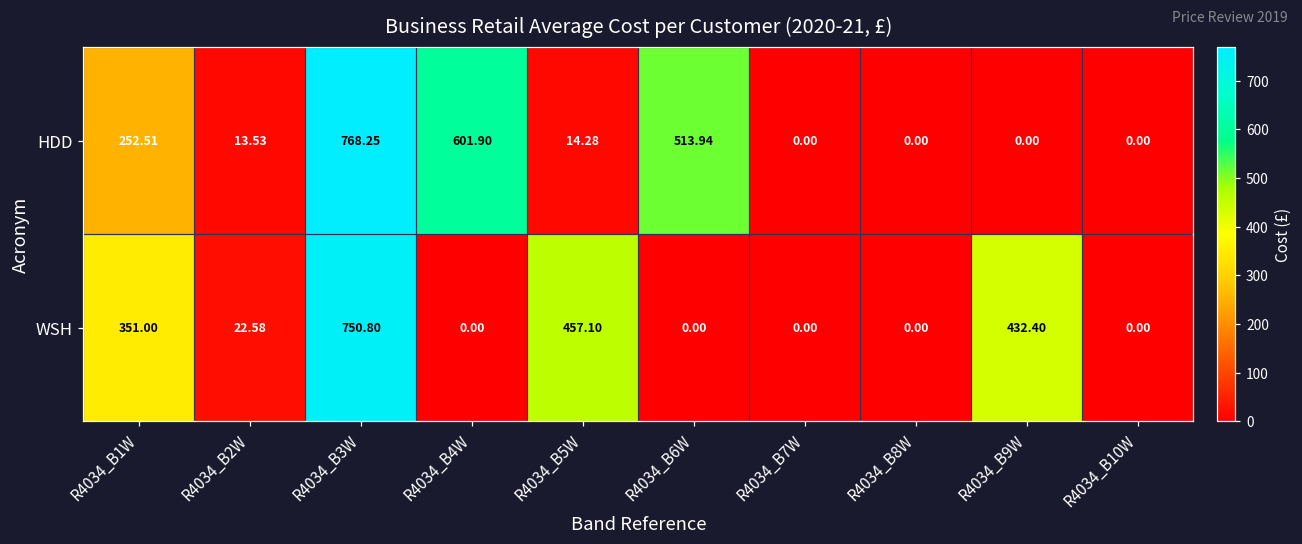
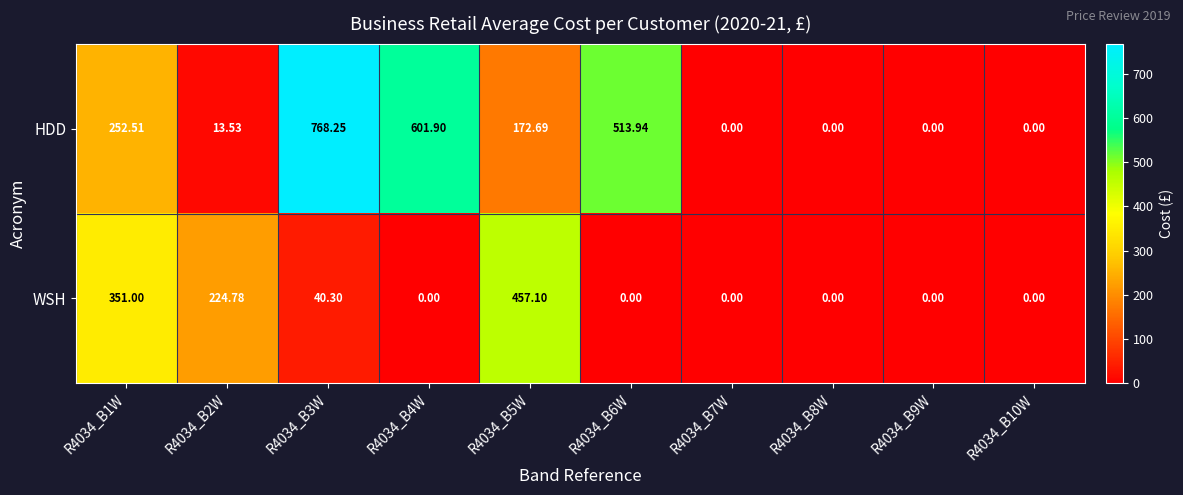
  {
    "HDD": {
      "R4034_B1W": 252.51,
      "R4034_B2W": 13.53,
      "R4034_B3W": 768.25,
      "R4034_B4W": 601.90,
-     "R4034_B5W": 14.28,
+     "R4034_B5W": 172.69,
      "R4034_B6W": 513.94,
      "R4034_B7W": 0.00,
      "R4034_B8W": 0.00,
      "R4034_B9W": 0.00,
      "R4034_B10W": 0.00
    },
    "WSH": {
      "R4034_B1W": 351.00,
-     "R4034_B2W": 22.58,
-     "R4034_B3W": 750.80,
+     "R4034_B2W": 224.78,
+     "R4034_B3W": 40.30,
      "R4034_B4W": 0.00,
      "R4034_B5W": 457.10,
      "R4034_B6W": 0.00,
      "R4034_B7W": 0.00,
      "R4034_B8W": 0.00,
-     "R4034_B9W": 432.40,
+     "R4034_B9W": 0.00,
      "R4034_B10W": 0.00
    }
  }
